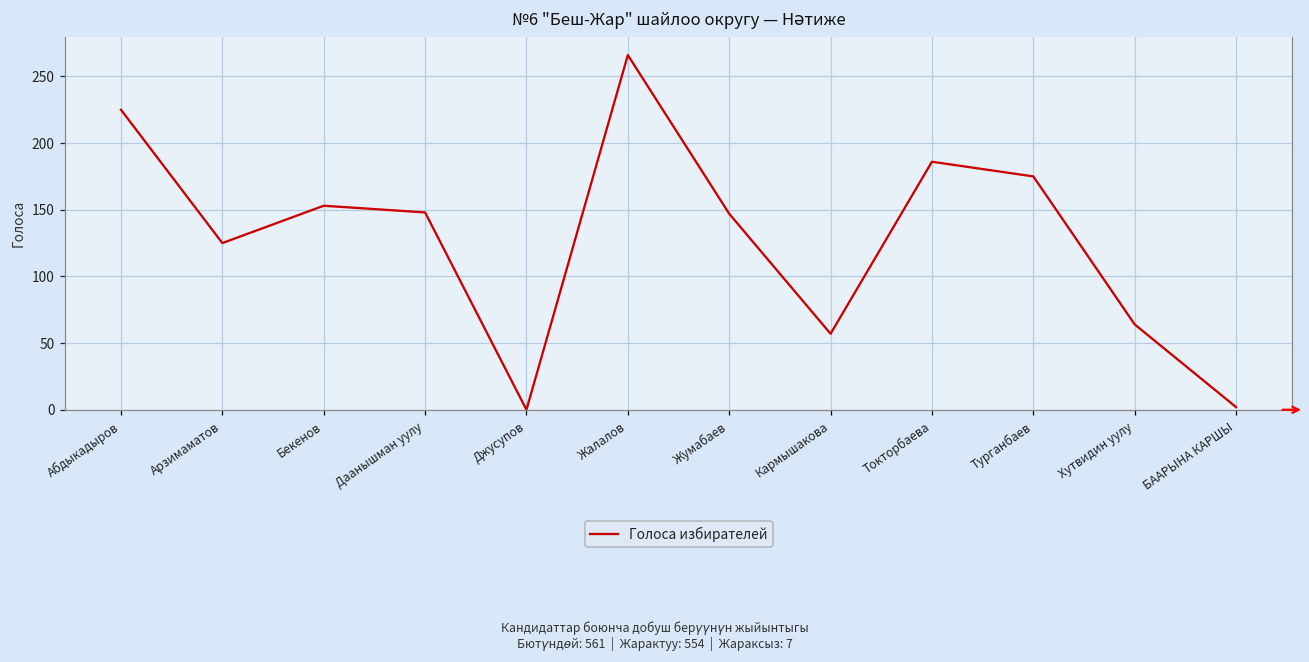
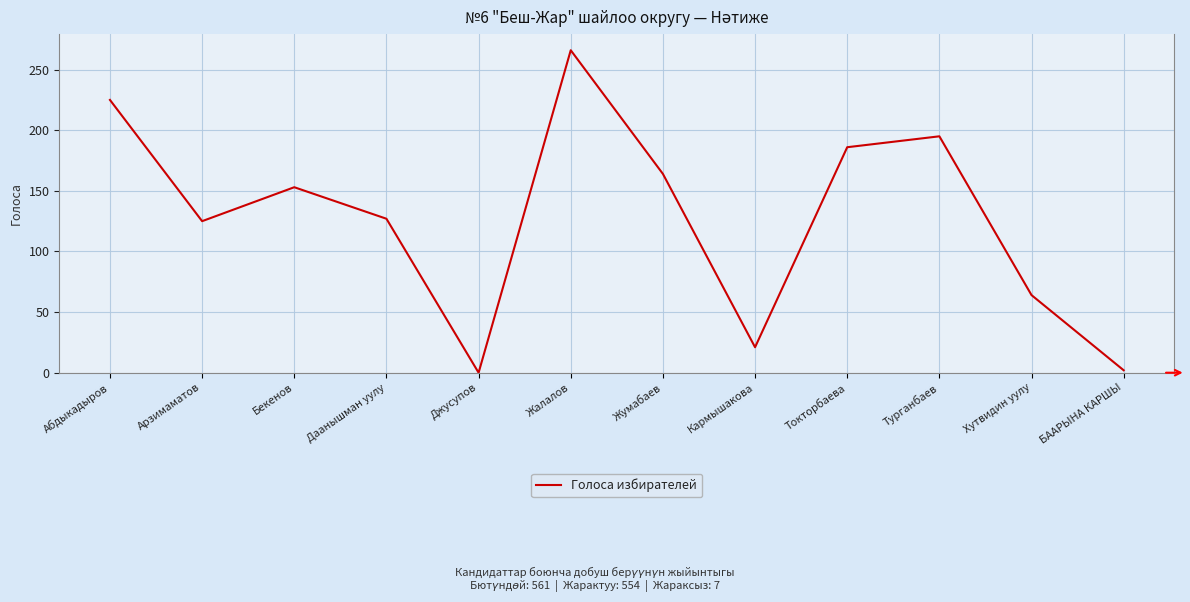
  {
    "Абдыкадыров": 225,
    "Арзимаматов": 125,
    "Бекенов": 153,
-   "Даанышман уулу": 148,
+   "Даанышман уулу": 127,
    "Джусупов": 0,
    "Жалалов": 266,
-   "Жумабаев": 147,
-   "Кармышакова": 57,
+   "Жумабаев": 164,
+   "Кармышакова": 21,
    "Токторбаева": 186,
-   "Турганбаев": 175,
+   "Турганбаев": 195,
    "Хутвидин уулу": 64,
    "БААРЫНА КАРШЫ": 2
  }
